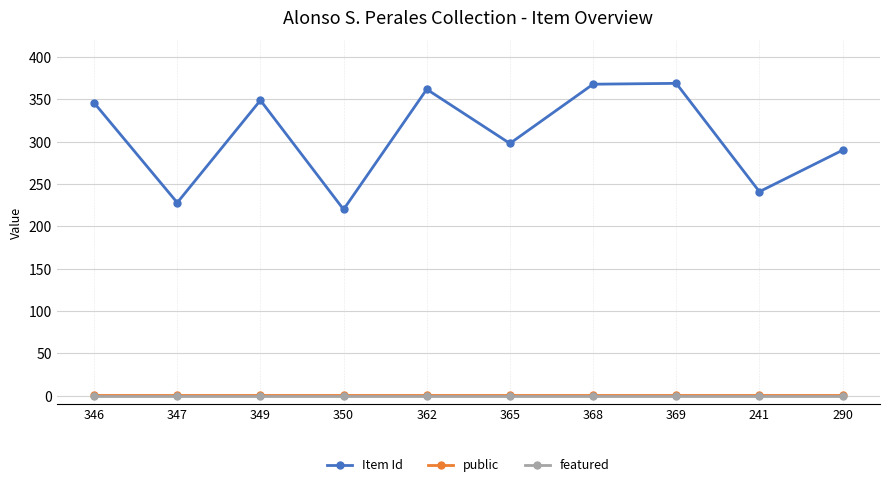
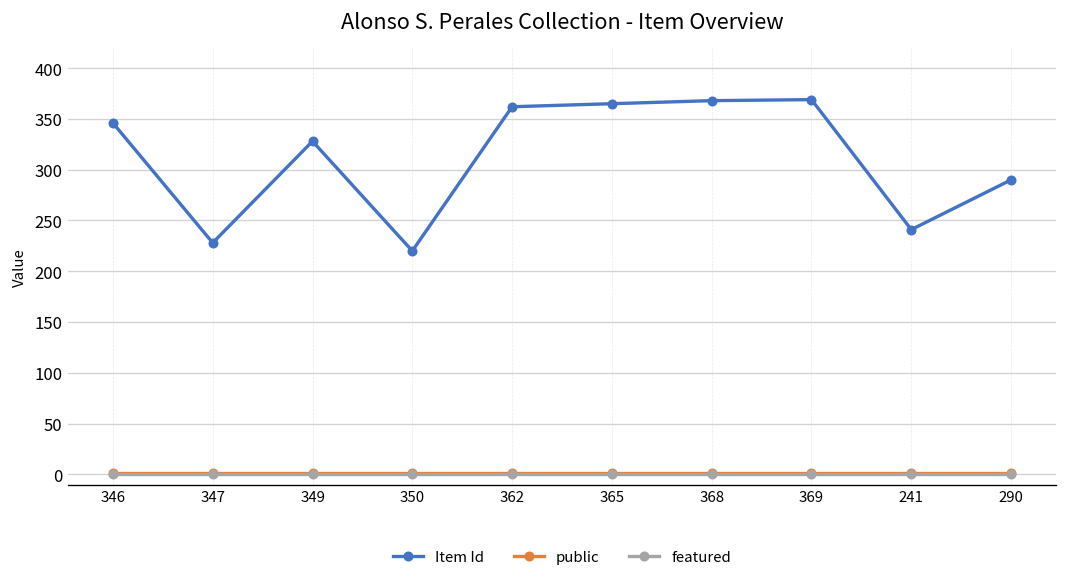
  {
    "Item Id": {
      "346": 350,
      "347": 230,
-     "349": 350,
+     "349": 330,
      "350": 220,
      "362": 360,
-     "365": 300,
+     "365": 370,
      "368": 370,
      "369": 370,
      "241": 240,
      "290": 290
    }
  }
